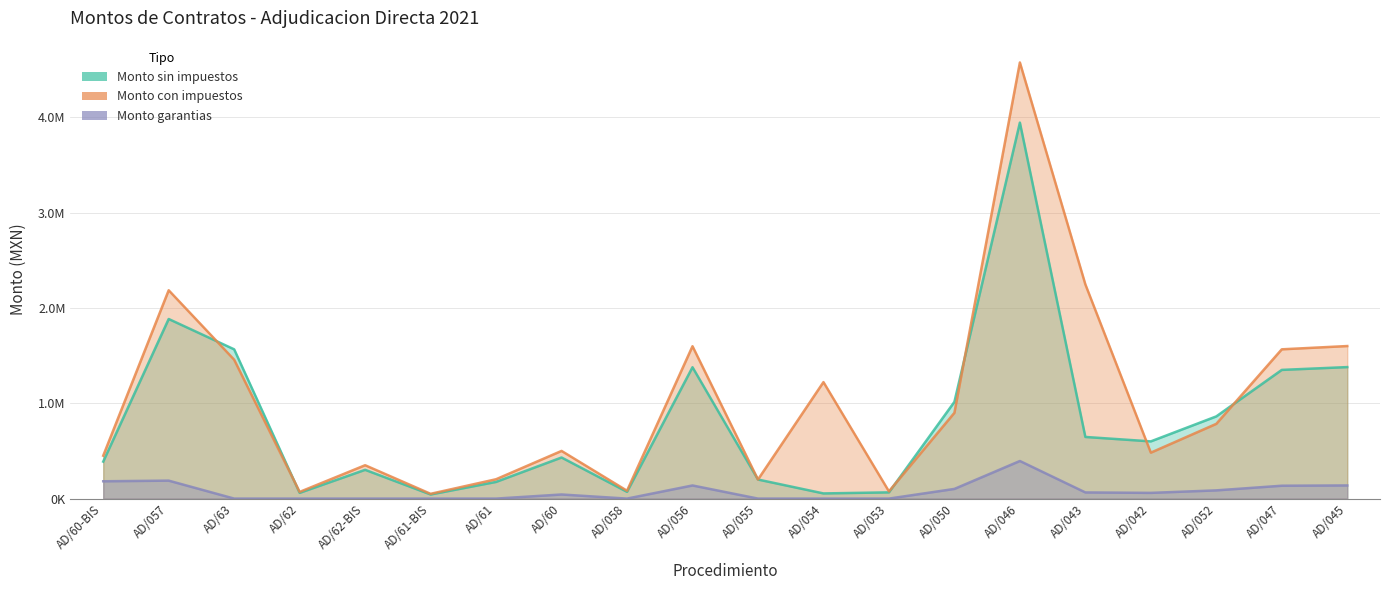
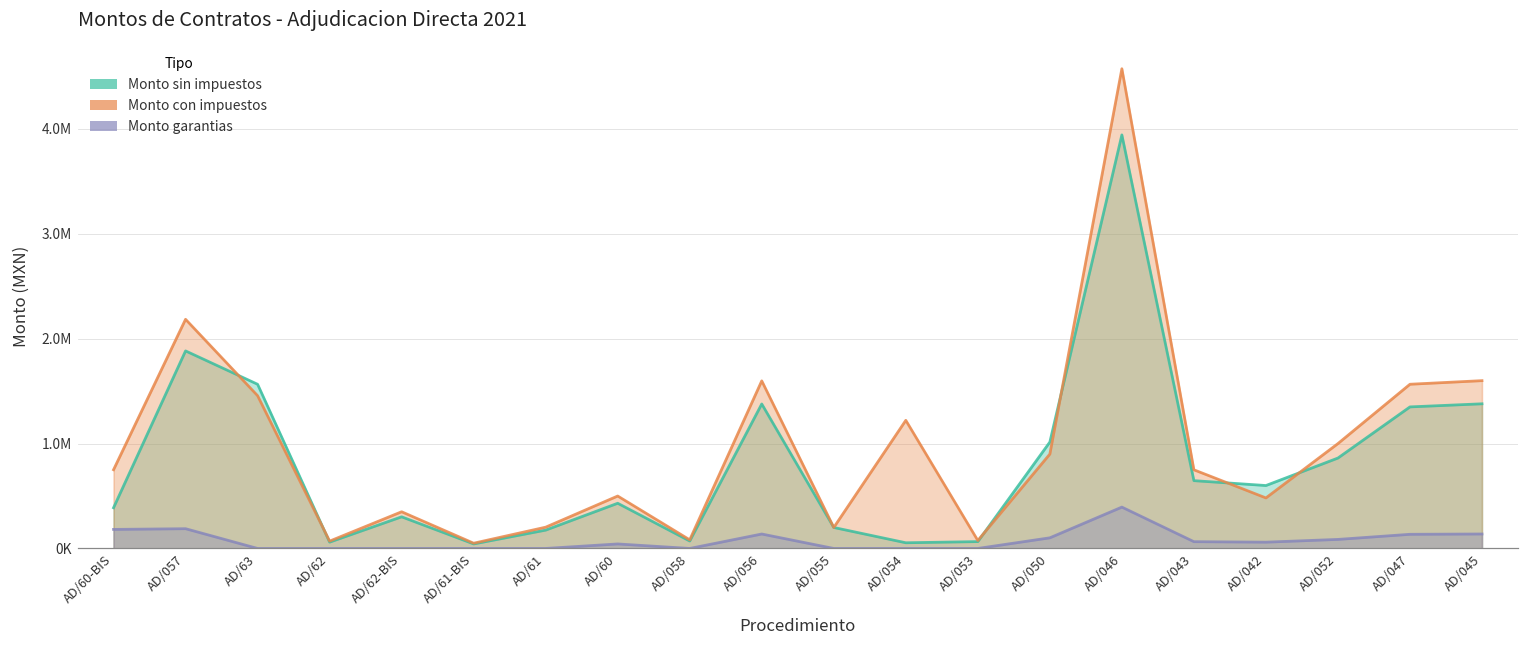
  {
    "Monto con impuestos": {
-     "AD/60-BIS": 400000,
+     "AD/60-BIS": 800000,
      "AD/057": 2200000,
      "AD/63": 1500000,
      "AD/62-BIS": 300000,
      "AD/61": 200000,
      "AD/60": 500000,
      "AD/056": 1600000,
      "AD/054": 1200000,
      "AD/050": 900000,
      "AD/046": 4600000,
-     "AD/043": 2200000,
+     "AD/043": 700000,
      "AD/042": 500000,
-     "AD/052": 800000,
+     "AD/052": 1000000,
      "AD/047": 1600000,
      "AD/045": 1600000
    }
  }
